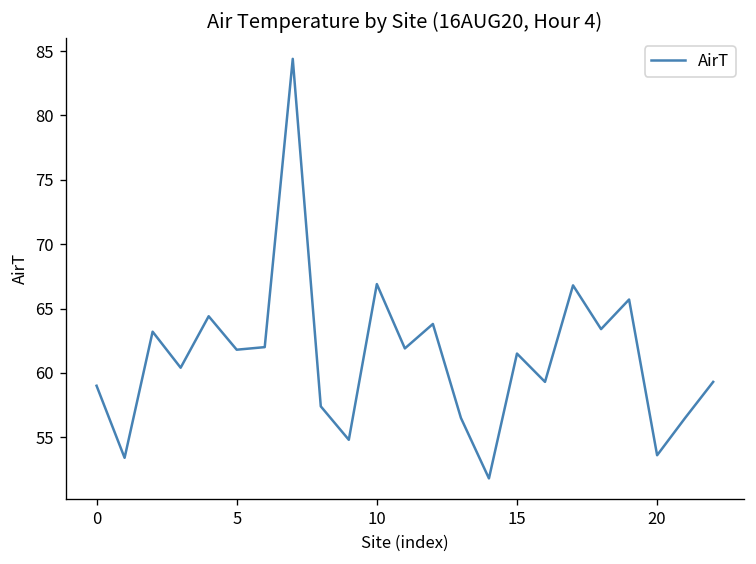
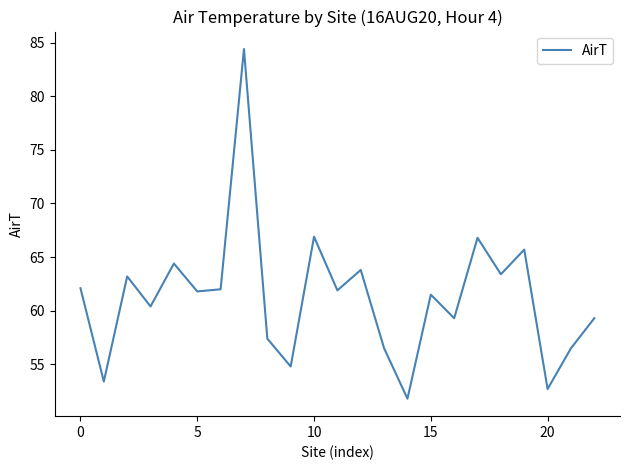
  {
-   "0": 59.0,
+   "0": 62.1,
    "5": 61.8,
    "10": 66.9,
    "15": 61.5,
-   "20": 53.6
+   "20": 52.7
  }
